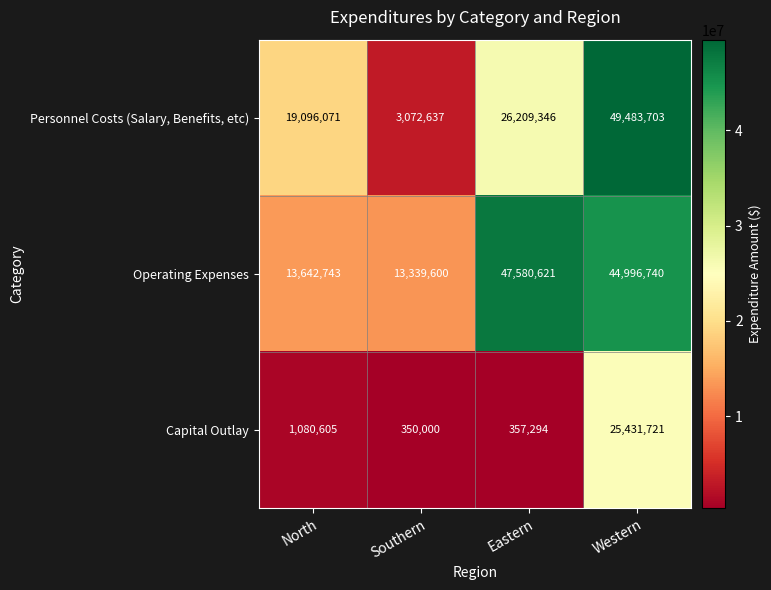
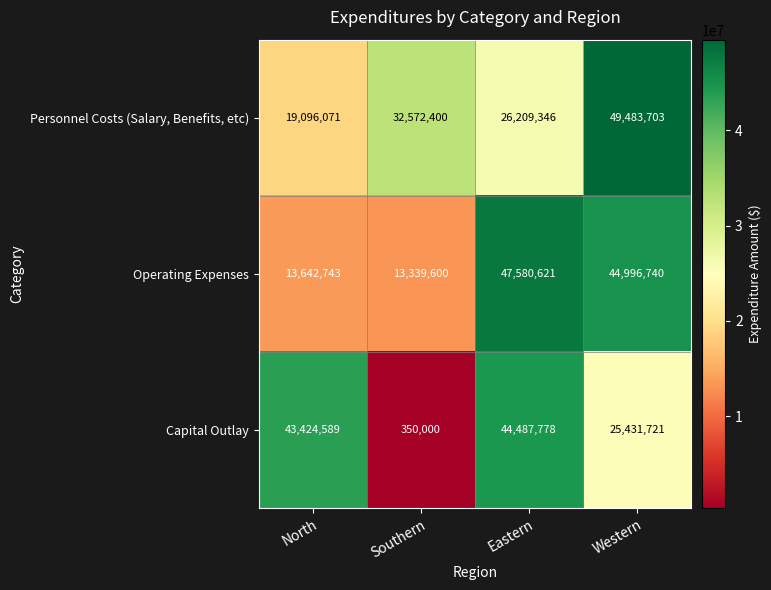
  {
    "Personnel Costs (Salary, Benefits, etc)": {
      "North": "19,096,071",
-     "Southern": "3,072,637",
+     "Southern": "32,572,400",
      "Eastern": "26,209,346",
      "Western": "49,483,703"
    },
    "Operating Expenses": {
      "North": "13,642,743",
      "Southern": "13,339,600",
      "Eastern": "47,580,621",
      "Western": "44,996,740"
    },
    "Capital Outlay": {
-     "North": "1,080,605",
+     "North": "43,424,589",
      "Southern": "350,000",
-     "Eastern": "357,294",
+     "Eastern": "44,487,778",
      "Western": "25,431,721"
    }
  }
